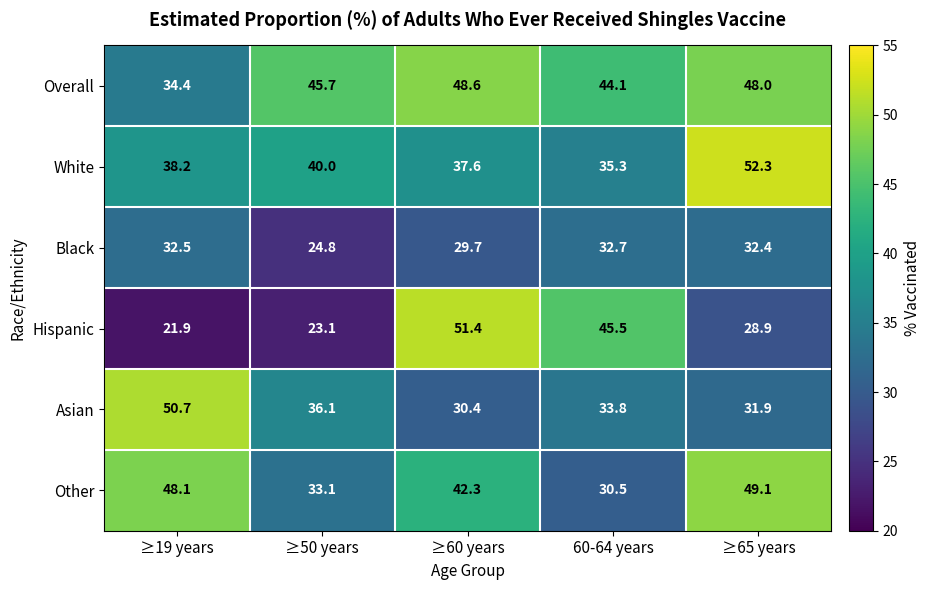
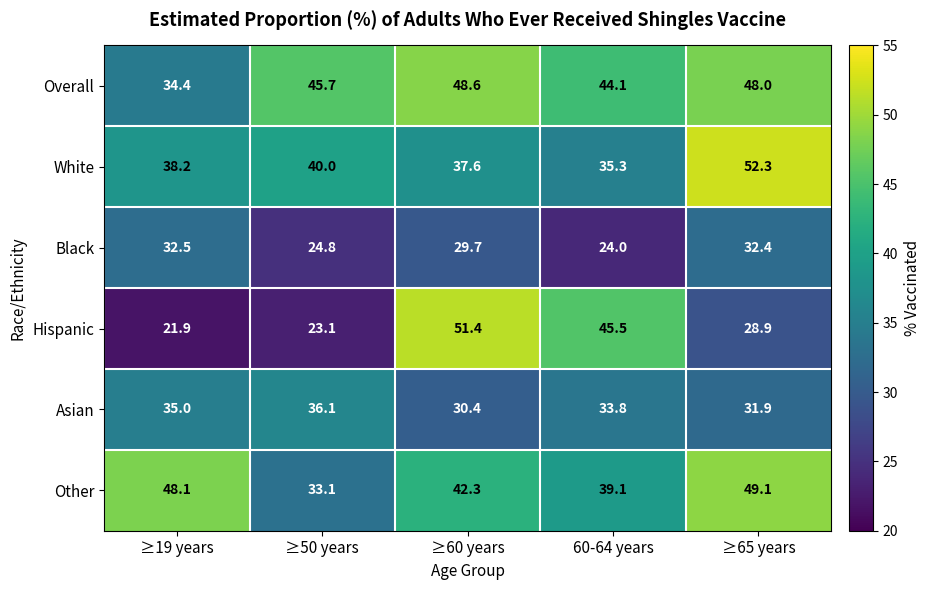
  {
    "Overall": {
      "≥19 years": 34.4,
      "≥50 years": 45.7,
      "≥60 years": 48.6,
      "60-64 years": 44.1,
      "≥65 years": 48.0
    },
    "White": {
      "≥19 years": 38.2,
      "≥50 years": 40.0,
      "≥60 years": 37.6,
      "60-64 years": 35.3,
      "≥65 years": 52.3
    },
    "Black": {
      "≥19 years": 32.5,
      "≥50 years": 24.8,
      "≥60 years": 29.7,
-     "60-64 years": 32.7,
+     "60-64 years": 24.0,
      "≥65 years": 32.4
    },
    "Hispanic": {
      "≥19 years": 21.9,
      "≥50 years": 23.1,
      "≥60 years": 51.4,
      "60-64 years": 45.5,
      "≥65 years": 28.9
    },
    "Asian": {
-     "≥19 years": 50.7,
+     "≥19 years": 35.0,
      "≥50 years": 36.1,
      "≥60 years": 30.4,
      "60-64 years": 33.8,
      "≥65 years": 31.9
    },
    "Other": {
      "≥19 years": 48.1,
      "≥50 years": 33.1,
      "≥60 years": 42.3,
-     "60-64 years": 30.5,
+     "60-64 years": 39.1,
      "≥65 years": 49.1
    }
  }
